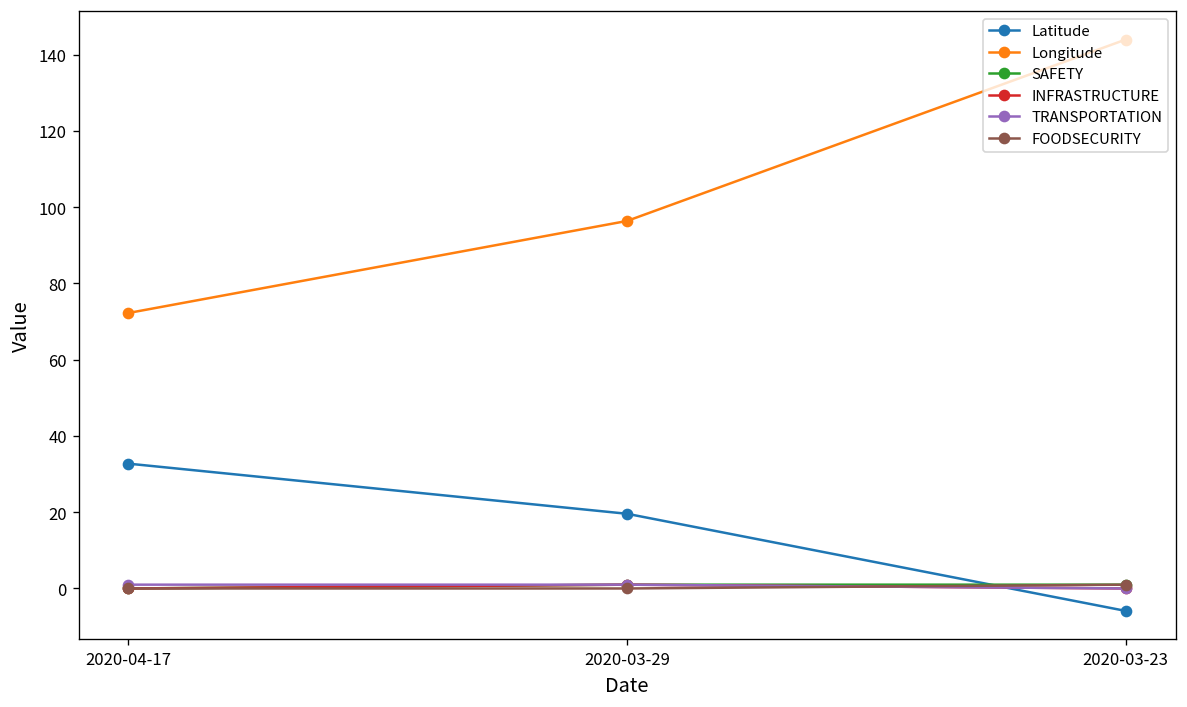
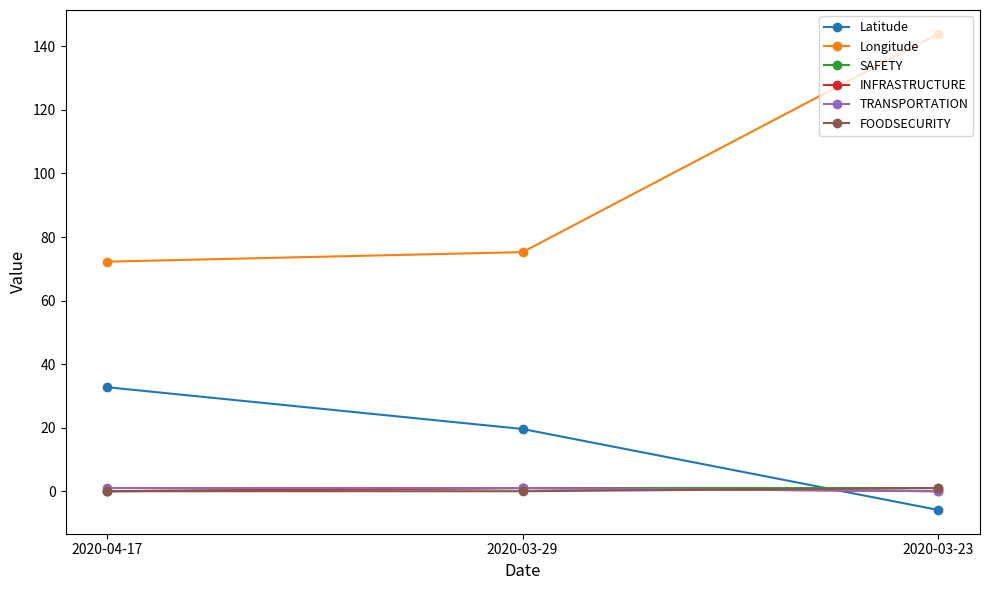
  {
    "Latitude": {
      "2020-04-17": 33,
      "2020-03-29": 20,
      "2020-03-23": -6
    },
    "Longitude": {
      "2020-04-17": 72,
-     "2020-03-29": 96
+     "2020-03-29": 75
    },
    "TRANSPORTATION": {
      "2020-04-17": 1
    },
    "FOODSECURITY": {
      "2020-03-29": 0
    }
  }
